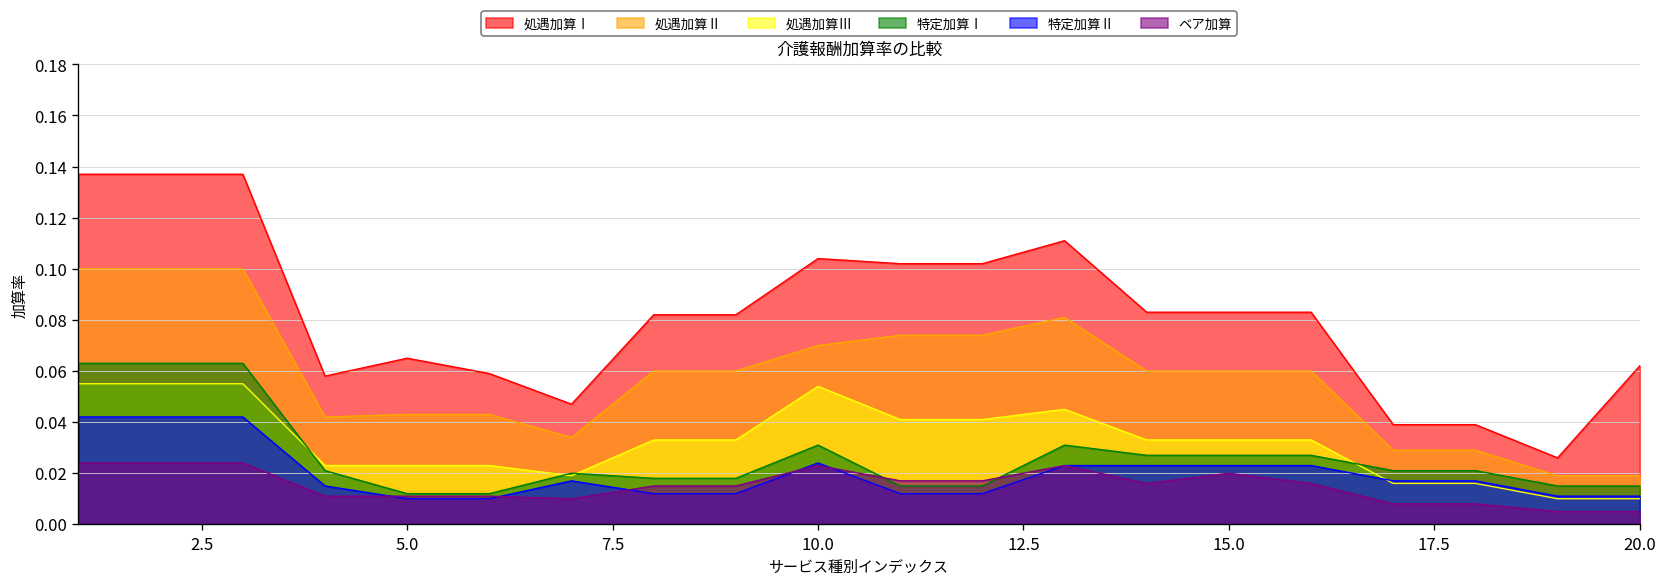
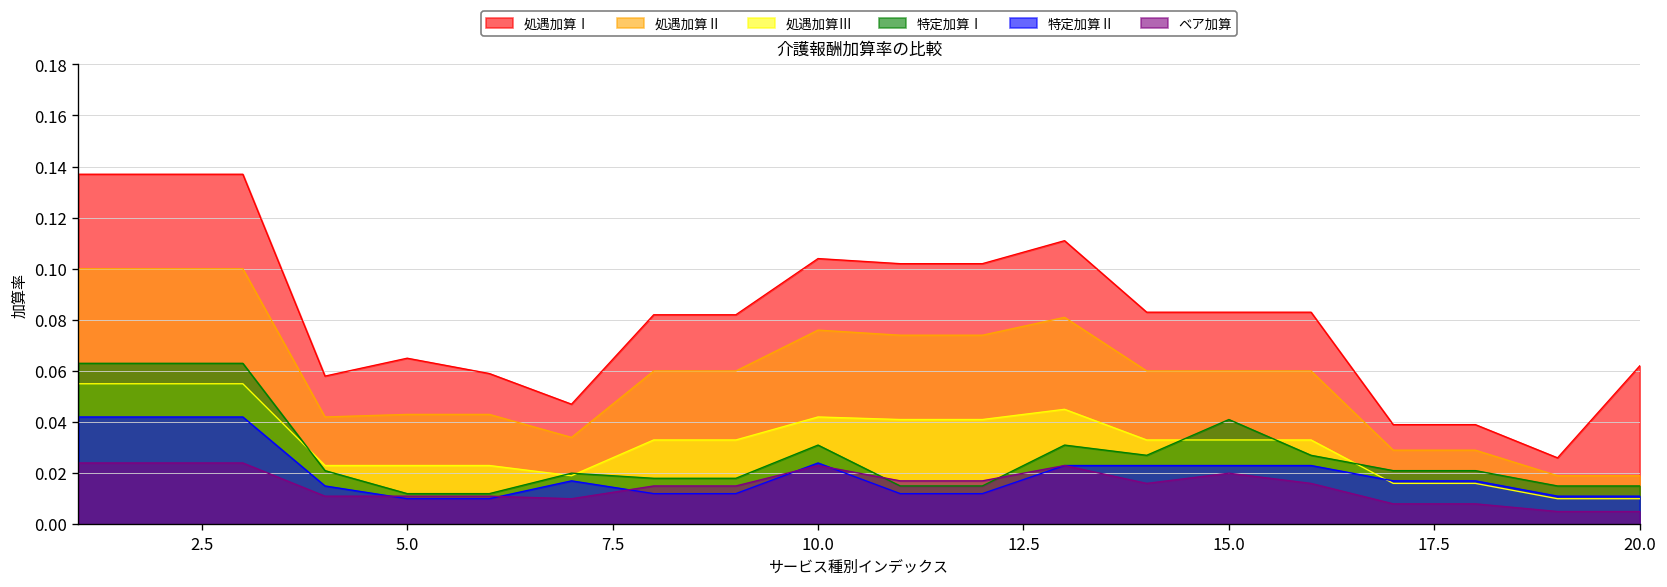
  {
    "処遇加算Ⅰ": {
      "5.0": 0.065,
      "10.0": 0.104,
      "15.0": 0.083,
      "20.0": 0.062
    },
    "処遇加算Ⅱ": {
      "5.0": 0.043,
-     "10.0": 0.070,
+     "10.0": 0.076,
      "15.0": 0.060,
      "20.0": 0.019
    },
    "処遇加算Ⅲ": {
      "5.0": 0.023,
-     "10.0": 0.054,
+     "10.0": 0.042,
      "15.0": 0.033
    },
    "特定加算Ⅰ": {
      "10.0": 0.031,
-     "15.0": 0.027,
+     "15.0": 0.041,
      "20.0": 0.015
    },
    "特定加算Ⅱ": {
      "15.0": 0.023
    },
    "ベア加算": {
      "15.0": 0.020,
      "20.0": 0.005
    }
  }
